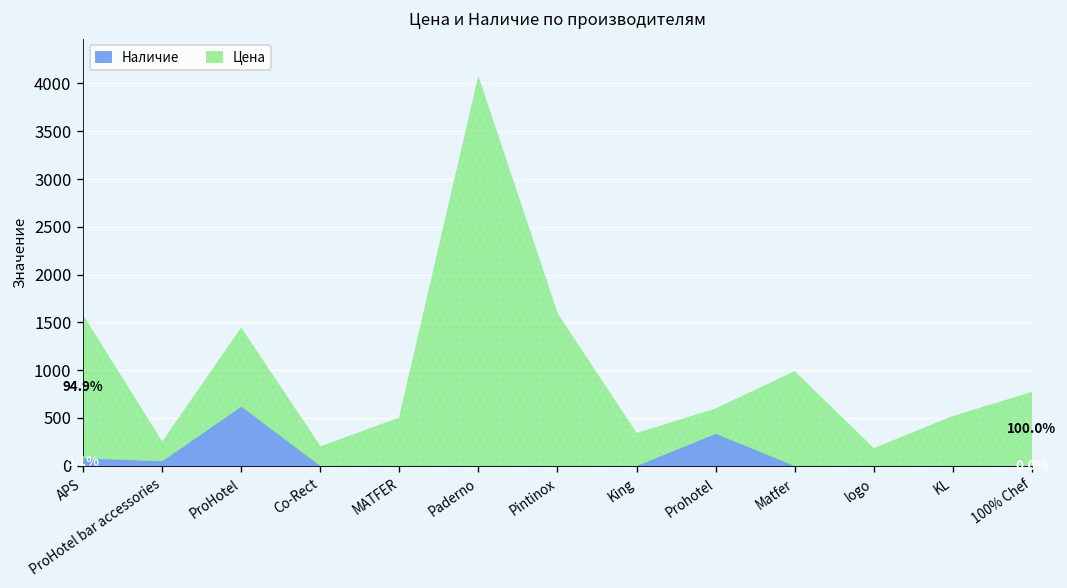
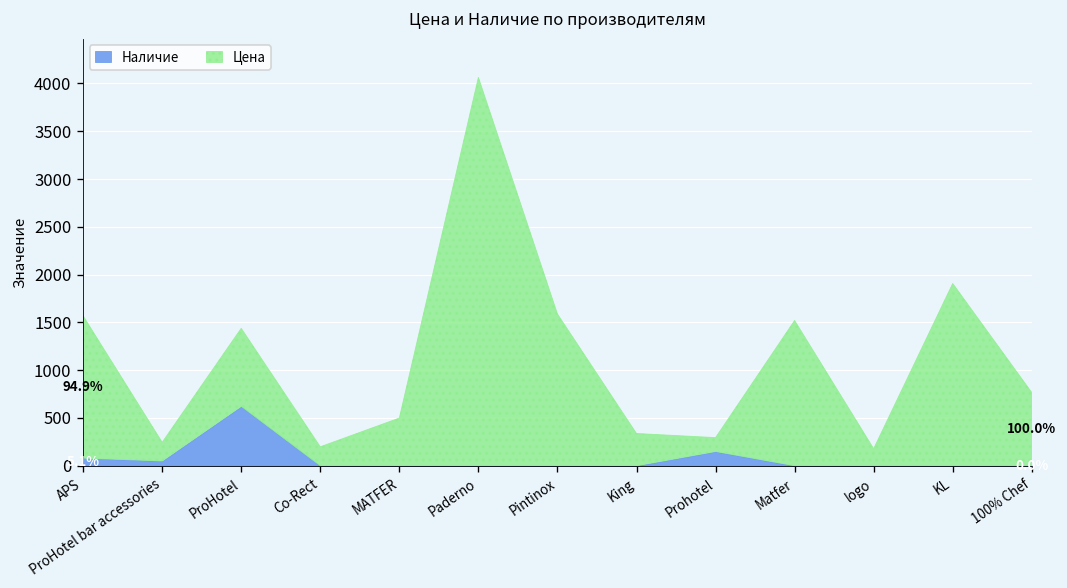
  {
    "Наличие": {
      "APS": 100,
      "ProHotel bar accessories": 100,
      "ProHotel": 600,
      "Co-Rect": 0,
      "MATFER": 0,
      "Paderno": 0,
      "Pintinox": 0,
      "King": 0,
-     "Prohotel": 300,
+     "Prohotel": 100,
      "Matfer": 0,
      "logo": 0,
      "KL": 0
    },
    "Цена": {
      "APS": 1500,
      "ProHotel bar accessories": 200,
      "ProHotel": 800,
      "Co-Rect": 200,
      "MATFER": 500,
      "Paderno": 4100,
      "Pintinox": 1600,
      "King": 300,
-     "Prohotel": 300,
-     "Matfer": 1000,
+     "Prohotel": 100,
+     "Matfer": 1500,
      "logo": 200,
-     "KL": 500
+     "KL": 1900
    }
  }
